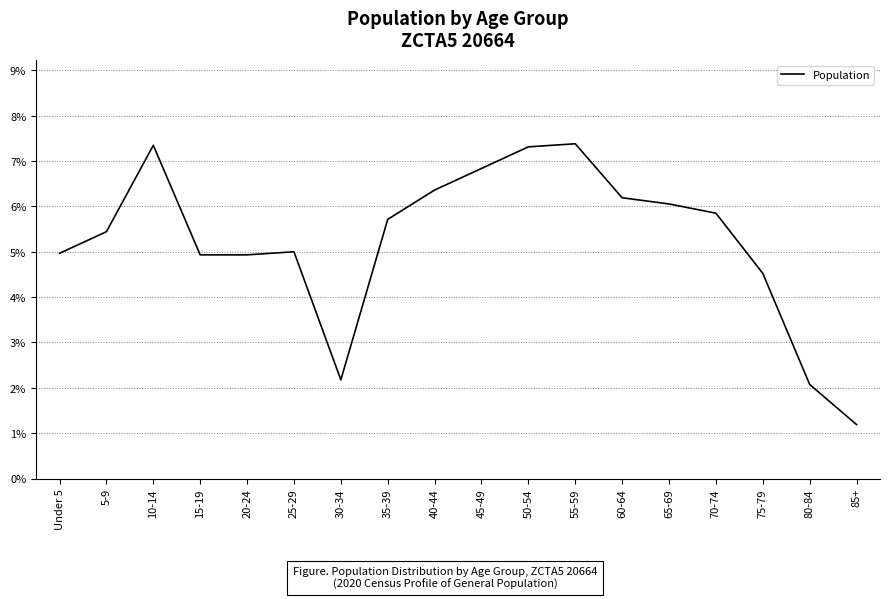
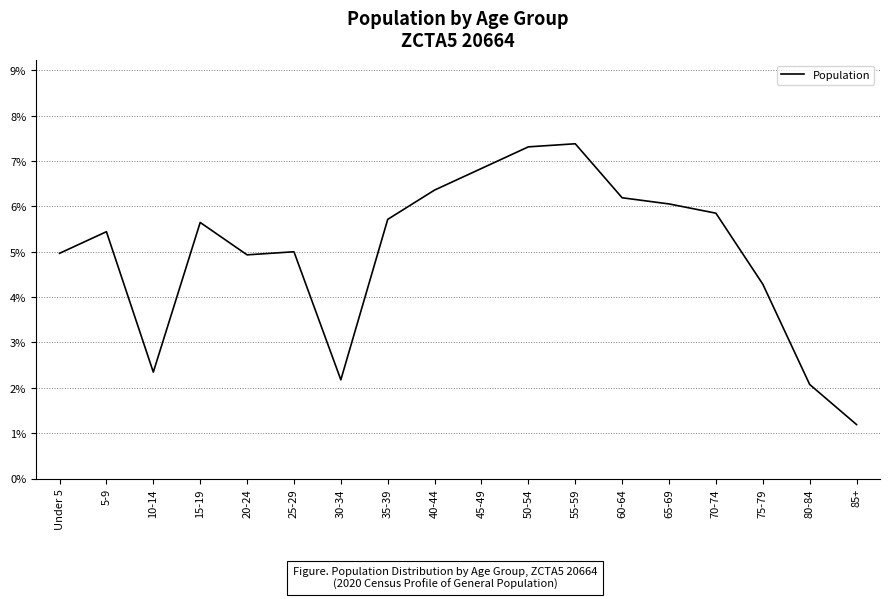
  {
    "Under 5": "5.0%",
    "5-9": "5.4%",
-   "10-14": "7.3%",
-   "15-19": "4.9%",
+   "10-14": "2.3%",
+   "15-19": "5.6%",
    "20-24": "4.9%",
    "25-29": "5.0%",
    "30-34": "2.2%",
    "35-39": "5.7%",
    "40-44": "6.4%",
    "45-49": "6.8%",
    "50-54": "7.3%",
    "55-59": "7.4%",
    "60-64": "6.2%",
    "65-69": "6.1%",
    "70-74": "5.9%",
-   "75-79": "4.5%",
+   "75-79": "4.3%",
    "80-84": "2.1%",
    "85+": "1.2%"
  }
